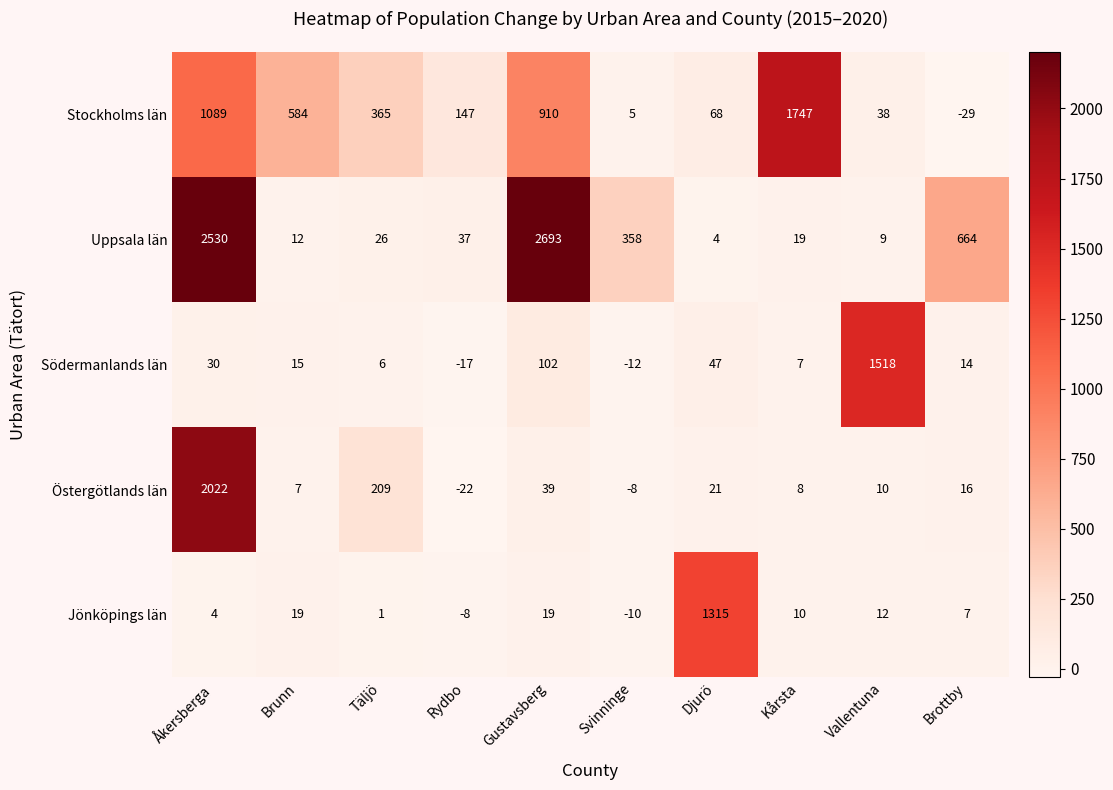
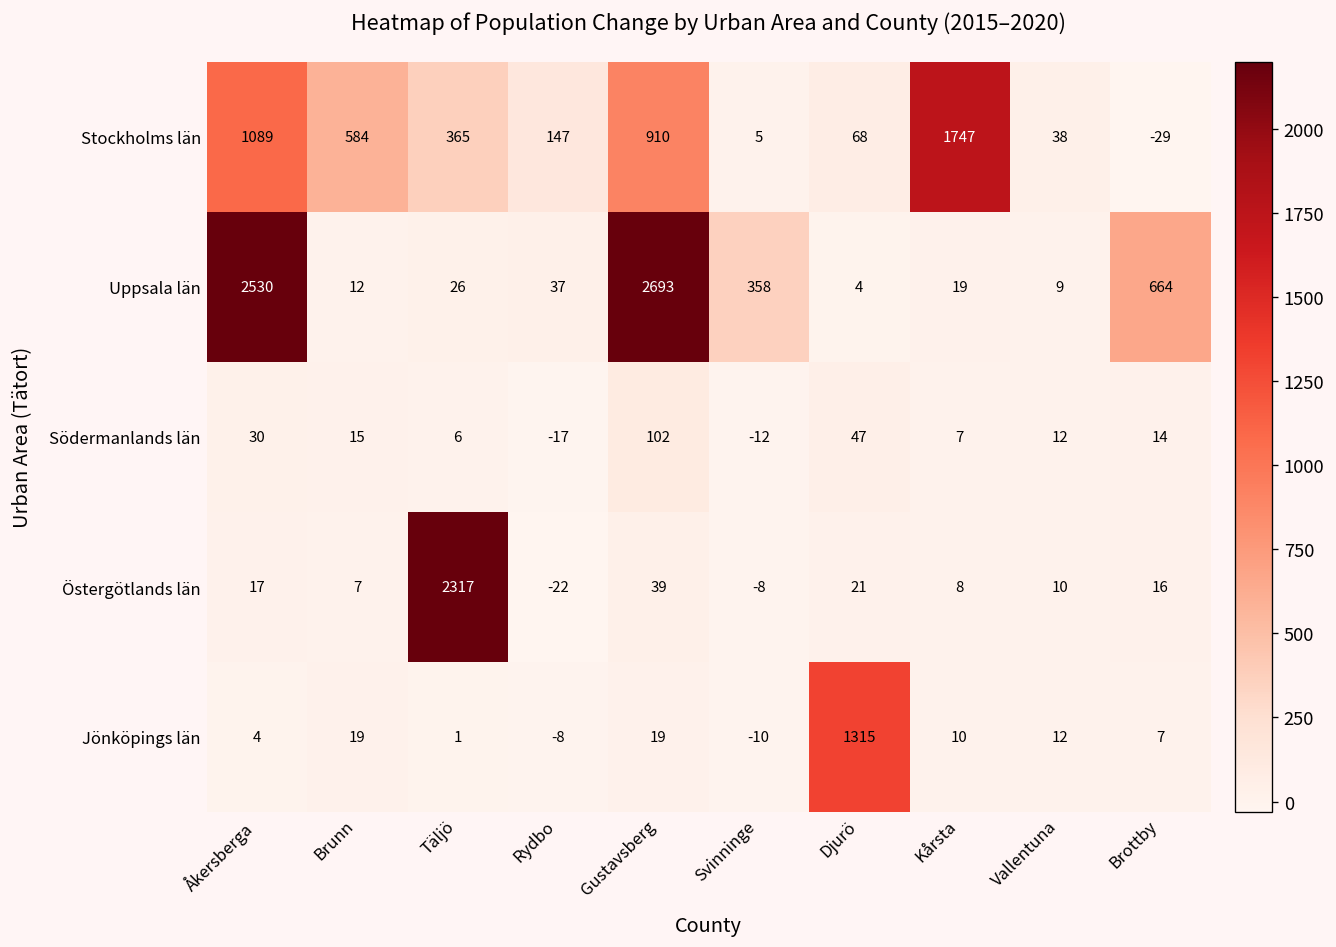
  {
    "Stockholms län": {
      "Åkersberga": 1089,
      "Brunn": 584,
      "Täljö": 365,
      "Rydbo": 147,
      "Gustavsberg": 910,
      "Svinninge": 5,
      "Djurö": 68,
      "Kårsta": 1747,
      "Vallentuna": 38,
      "Brottby": -29
    },
    "Uppsala län": {
      "Åkersberga": 2530,
      "Brunn": 12,
      "Täljö": 26,
      "Rydbo": 37,
      "Gustavsberg": 2693,
      "Svinninge": 358,
      "Djurö": 4,
      "Kårsta": 19,
      "Vallentuna": 9,
      "Brottby": 664
    },
    "Södermanlands län": {
      "Åkersberga": 30,
      "Brunn": 15,
      "Täljö": 6,
      "Rydbo": -17,
      "Gustavsberg": 102,
      "Svinninge": -12,
      "Djurö": 47,
      "Kårsta": 7,
-     "Vallentuna": 1518,
+     "Vallentuna": 12,
      "Brottby": 14
    },
    "Östergötlands län": {
-     "Åkersberga": 2022,
+     "Åkersberga": 17,
      "Brunn": 7,
-     "Täljö": 209,
+     "Täljö": 2317,
      "Rydbo": -22,
      "Gustavsberg": 39,
      "Svinninge": -8,
      "Djurö": 21,
      "Kårsta": 8,
      "Vallentuna": 10,
      "Brottby": 16
    },
    "Jönköpings län": {
      "Åkersberga": 4,
      "Brunn": 19,
      "Täljö": 1,
      "Rydbo": -8,
      "Gustavsberg": 19,
      "Svinninge": -10,
      "Djurö": 1315,
      "Kårsta": 10,
      "Vallentuna": 12,
      "Brottby": 7
    }
  }
